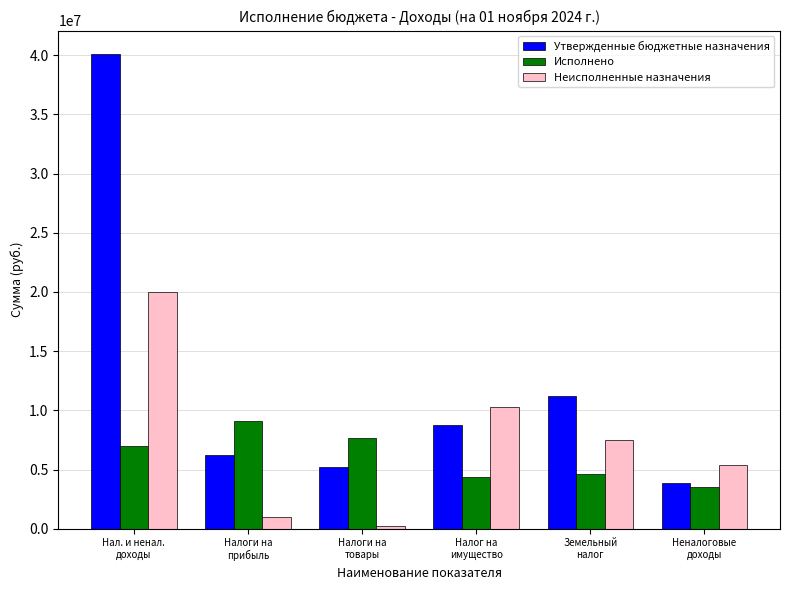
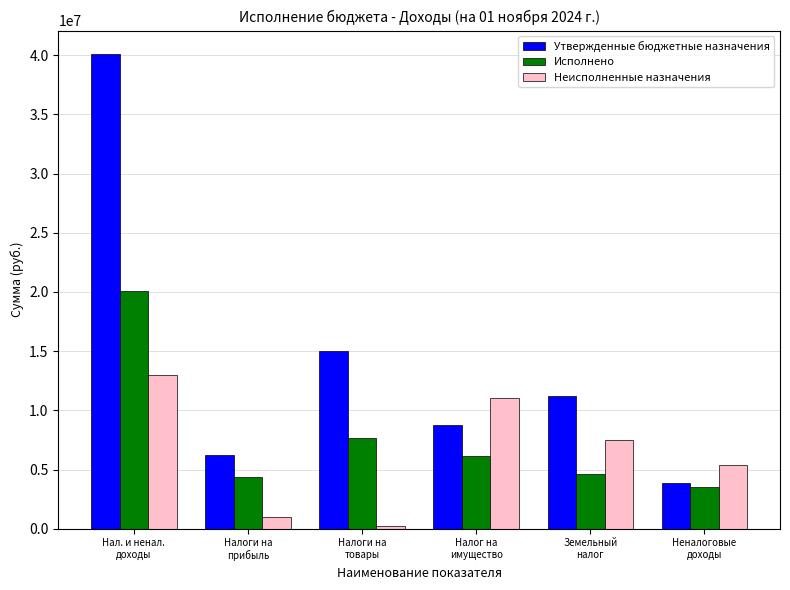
  {
    "Утвержденные бюджетные назначения": {
      "Нал. и ненал. доходы": 40100000,
      "Налоги на прибыль": 6200000,
-     "Налоги на товары": 5200000,
+     "Налоги на товары": 15100000,
      "Налог на имущество": 8800000,
      "Земельный налог": 11200000,
      "Неналоговые доходы": 3800000
    },
    "Исполнено": {
-     "Нал. и ненал. доходы": 7000000,
-     "Налоги на прибыль": 9100000,
+     "Нал. и ненал. доходы": 20100000,
+     "Налоги на прибыль": 4400000,
      "Налоги на товары": 7600000,
-     "Налог на имущество": 4400000,
+     "Налог на имущество": 6100000,
      "Земельный налог": 4700000,
      "Неналоговые доходы": 3500000
    },
    "Неисполненные назначения": {
-     "Нал. и ненал. доходы": 20000000,
+     "Нал. и ненал. доходы": 13000000,
      "Налоги на прибыль": 1000000,
-     "Налог на имущество": 10300000,
+     "Налог на имущество": 11000000,
      "Земельный налог": 7500000,
      "Неналоговые доходы": 5400000
    }
  }
